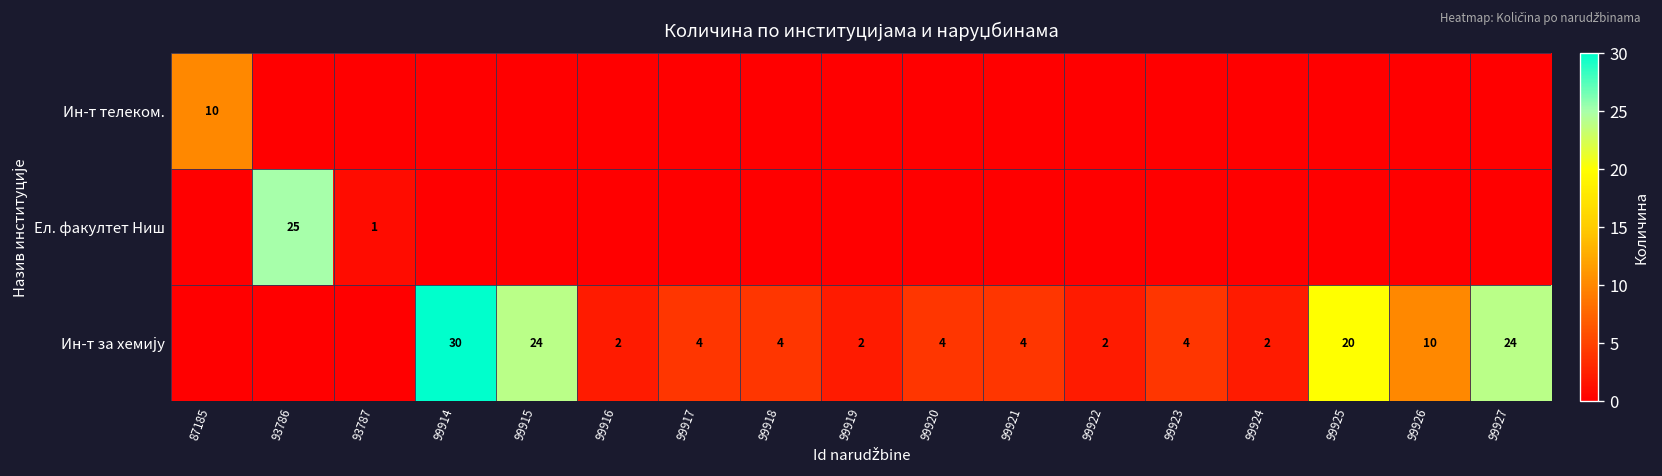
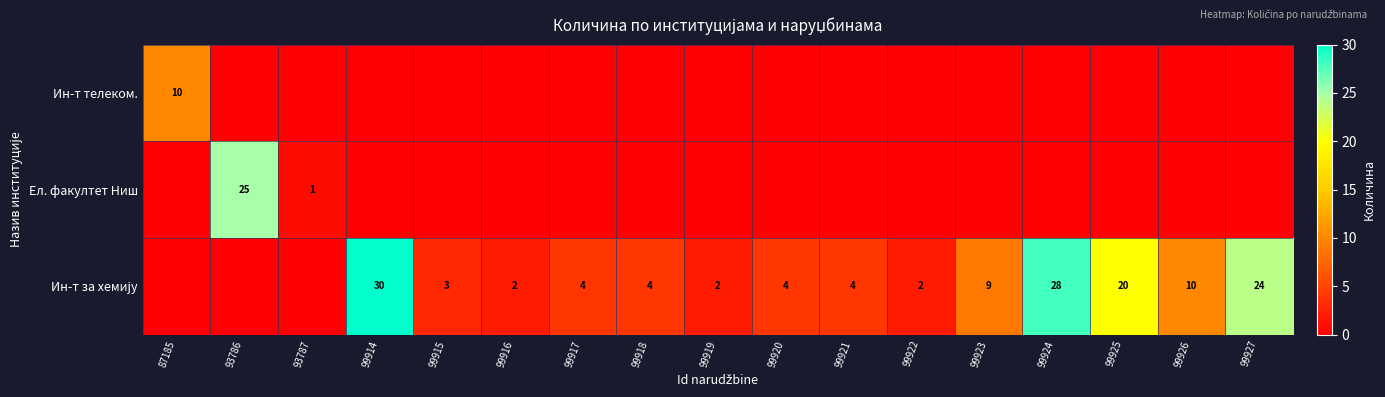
  {
    "Ин-т телеком.": {
      "87185": 10
    },
    "Ел. факултет Ниш": {
      "93786": 25,
      "93787": 1
    },
    "Ин-т за хемију": {
      "99914": 30,
-     "99915": 24,
+     "99915": 3,
      "99916": 2,
      "99917": 4,
      "99918": 4,
      "99919": 2,
      "99920": 4,
      "99921": 4,
      "99922": 2,
-     "99923": 4,
-     "99924": 2,
+     "99923": 9,
+     "99924": 28,
      "99925": 20,
      "99926": 10,
      "99927": 24
    }
  }
